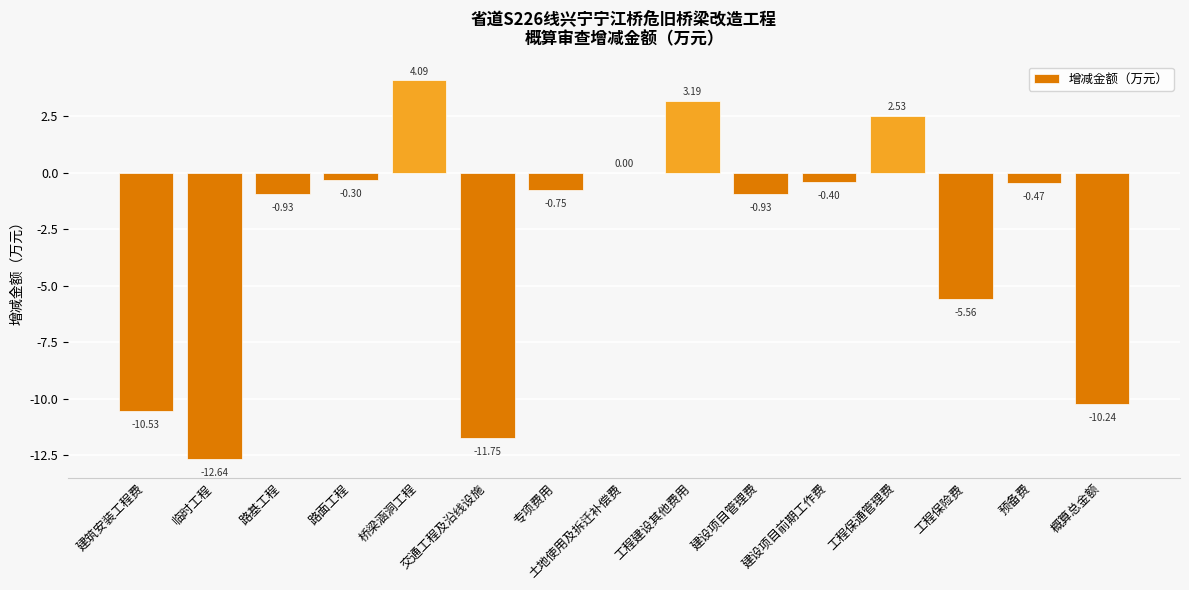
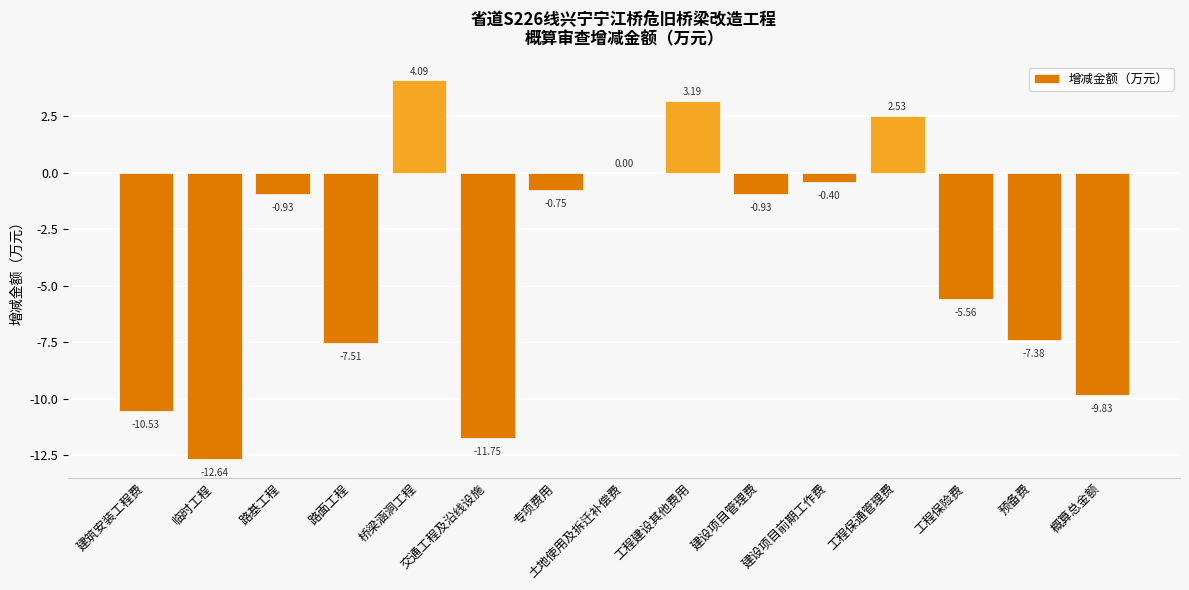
  {
    "建筑安装工程费": -10.53,
    "临时工程": -12.64,
    "路基工程": -0.93,
-   "路面工程": -0.30,
+   "路面工程": -7.51,
    "桥梁涵洞工程": 4.09,
    "交通工程及沿线设施": -11.75,
    "专项费用": -0.75,
    "土地使用及拆迁补偿费": 0.00,
    "工程建设其他费用": 3.19,
    "建设项目管理费": -0.93,
    "建设项目前期工作费": -0.40,
    "工程保通管理费": 2.53,
    "工程保险费": -5.56,
-   "预备费": -0.47,
-   "概算总金额": -10.24
+   "预备费": -7.38,
+   "概算总金额": -9.83
  }
